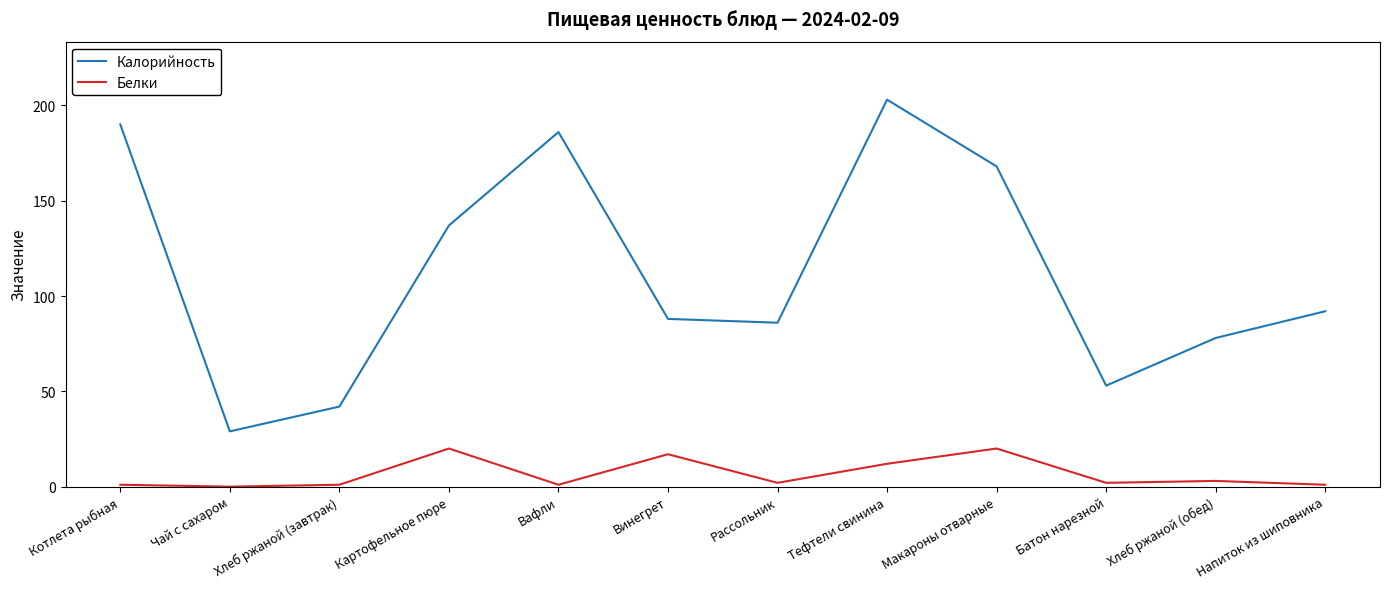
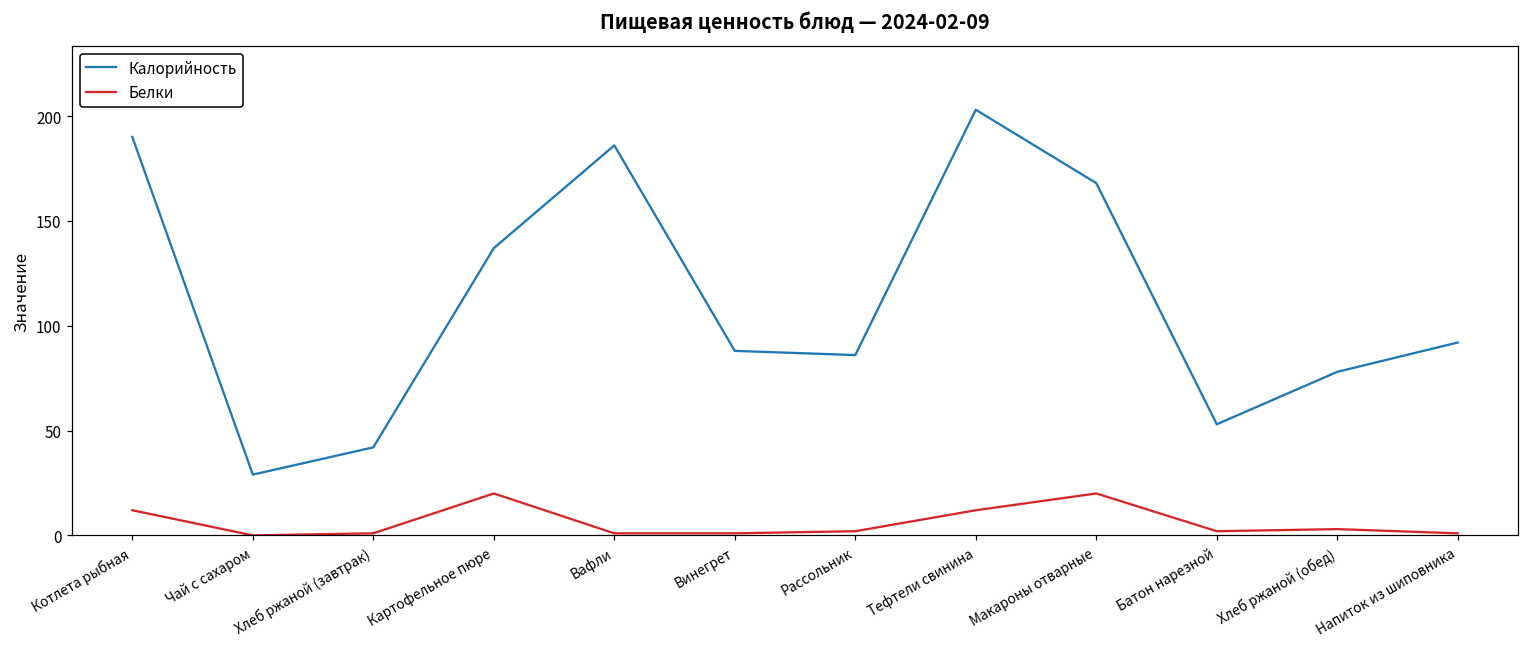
  {
    "Калорийность": {
      "Котлета рыбная": 190,
      "Чай с сахаром": 29,
      "Хлеб ржаной (завтрак)": 42,
      "Картофельное пюре": 137,
      "Вафли": 186,
      "Винегрет": 88,
      "Рассольник": 86,
      "Тефтели свинина": 203,
      "Макароны отварные": 168,
      "Батон нарезной": 53,
      "Хлеб ржаной (обед)": 78,
      "Напиток из шиповника": 92
    },
    "Белки": {
-     "Котлета рыбная": 1,
+     "Котлета рыбная": 12,
      "Чай с сахаром": 0,
      "Хлеб ржаной (завтрак)": 1,
      "Картофельное пюре": 20,
      "Вафли": 1,
-     "Винегрет": 17,
+     "Винегрет": 1,
      "Рассольник": 2,
      "Тефтели свинина": 12,
      "Макароны отварные": 20,
      "Батон нарезной": 2,
      "Хлеб ржаной (обед)": 3,
      "Напиток из шиповника": 1
    }
  }
